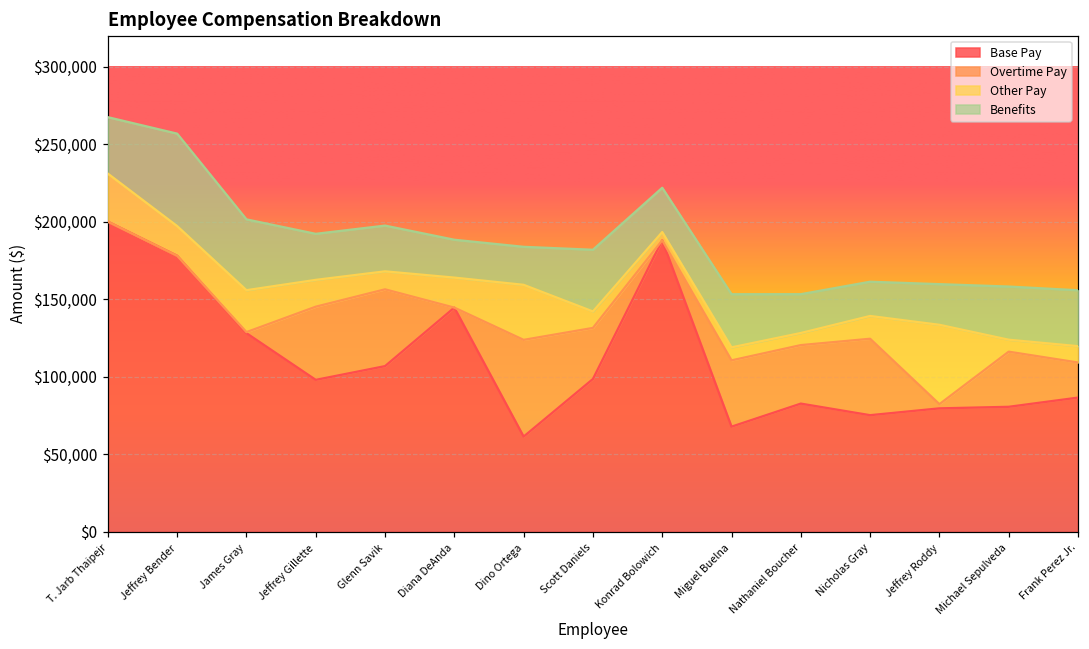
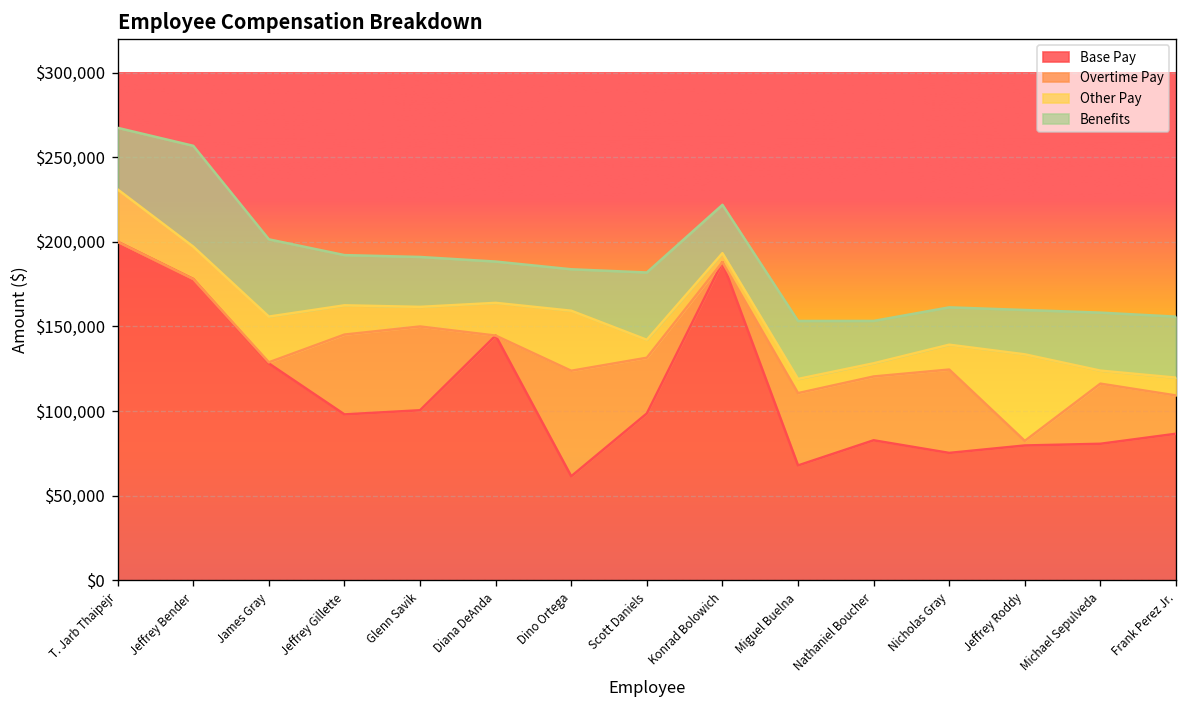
  {
    "Base Pay": {
      "Jeffrey Gillette": "$98,000",
-     "Glenn Savik": "$107,000",
+     "Glenn Savik": "$100,000",
      "Dino Ortega": "$61,000",
      "Scott Daniels": "$99,000",
      "Miguel Buelna": "$68,000",
      "Nathaniel Boucher": "$83,000",
      "Nicholas Gray": "$75,000",
      "Jeffrey Roddy": "$80,000",
      "Michael Sepulveda": "$81,000",
      "Frank Perez Jr.": "$87,000"
    },
    "Overtime Pay": {
      "Jeffrey Gillette": "$47,000",
      "Glenn Savik": "$50,000",
      "Dino Ortega": "$62,000",
      "Scott Daniels": "$33,000",
      "Miguel Buelna": "$43,000",
      "Nathaniel Boucher": "$38,000",
      "Nicholas Gray": "$49,000",
      "Jeffrey Roddy": "$3,000",
      "Michael Sepulveda": "$36,000",
      "Frank Perez Jr.": "$23,000"
    },
    "Other Pay": {
      "T. Jarb Thaipejr": "$31,000",
      "Jeffrey Bender": "$19,000",
      "James Gray": "$27,000",
      "Jeffrey Gillette": "$17,000",
      "Glenn Savik": "$12,000",
      "Diana DeAnda": "$19,000",
      "Dino Ortega": "$35,000",
      "Scott Daniels": "$11,000",
      "Konrad Bolowich": "$5,000",
      "Miguel Buelna": "$8,000",
      "Nathaniel Boucher": "$8,000",
      "Nicholas Gray": "$15,000",
      "Jeffrey Roddy": "$51,000",
      "Michael Sepulveda": "$8,000",
      "Frank Perez Jr.": "$11,000"
    },
    "Benefits": {
      "T. Jarb Thaipejr": "$36,000",
      "Jeffrey Bender": "$60,000",
      "James Gray": "$46,000",
      "Jeffrey Gillette": "$30,000",
      "Glenn Savik": "$30,000",
      "Diana DeAnda": "$24,000",
      "Dino Ortega": "$25,000",
      "Scott Daniels": "$40,000",
      "Konrad Bolowich": "$29,000",
      "Miguel Buelna": "$34,000",
      "Nathaniel Boucher": "$25,000",
      "Nicholas Gray": "$22,000",
      "Jeffrey Roddy": "$26,000",
      "Michael Sepulveda": "$34,000",
      "Frank Perez Jr.": "$36,000"
    }
  }
